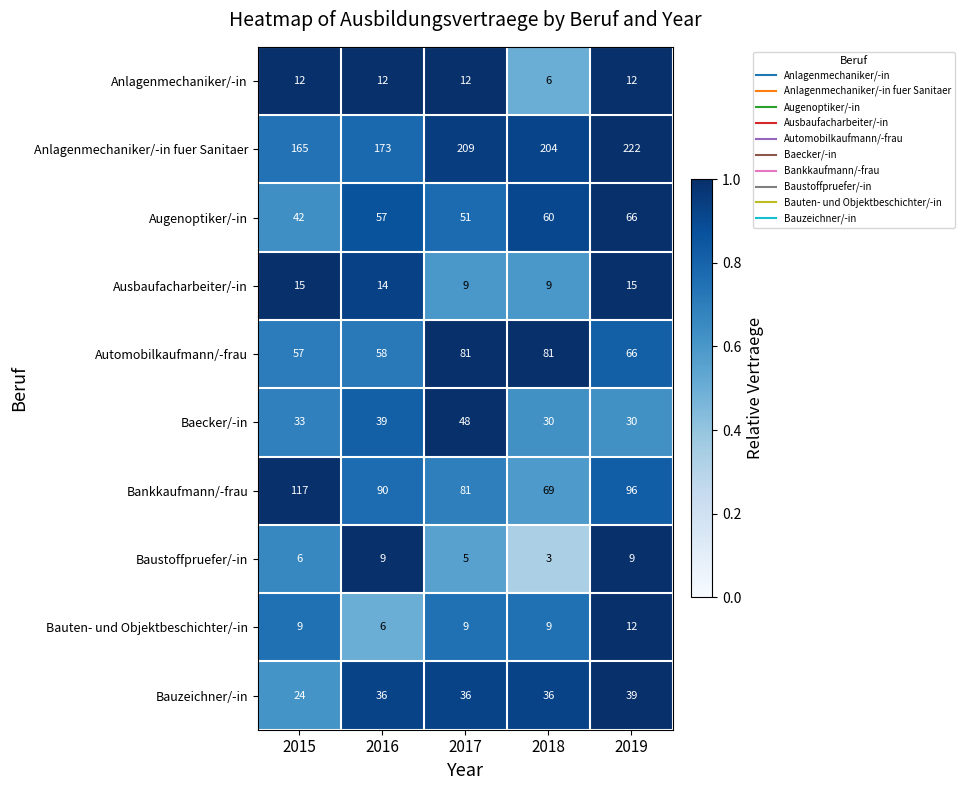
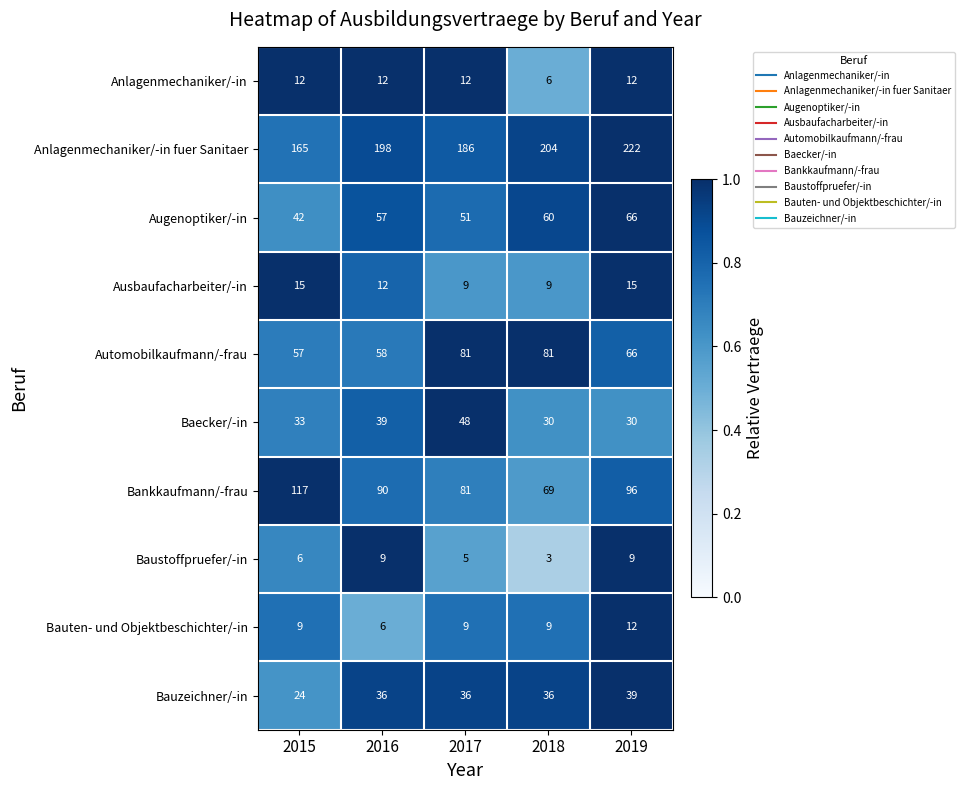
  {
    "Anlagenmechaniker/-in": {
      "2015": 12,
      "2016": 12,
      "2017": 12,
      "2018": 6,
      "2019": 12
    },
    "Anlagenmechaniker/-in fuer Sanitaer": {
      "2015": 165,
-     "2016": 173,
-     "2017": 209,
+     "2016": 198,
+     "2017": 186,
      "2018": 204,
      "2019": 222
    },
    "Augenoptiker/-in": {
      "2015": 42,
      "2016": 57,
      "2017": 51,
      "2018": 60,
      "2019": 66
    },
    "Ausbaufacharbeiter/-in": {
      "2015": 15,
-     "2016": 14,
+     "2016": 12,
      "2017": 9,
      "2018": 9,
      "2019": 15
    },
    "Automobilkaufmann/-frau": {
      "2015": 57,
      "2016": 58,
      "2017": 81,
      "2018": 81,
      "2019": 66
    },
    "Baecker/-in": {
      "2015": 33,
      "2016": 39,
      "2017": 48,
      "2018": 30,
      "2019": 30
    },
    "Bankkaufmann/-frau": {
      "2015": 117,
      "2016": 90,
      "2017": 81,
      "2018": 69,
      "2019": 96
    },
    "Baustoffpruefer/-in": {
      "2015": 6,
      "2016": 9,
      "2017": 5,
      "2018": 3,
      "2019": 9
    },
    "Bauten- und Objektbeschichter/-in": {
      "2015": 9,
      "2016": 6,
      "2017": 9,
      "2018": 9,
      "2019": 12
    },
    "Bauzeichner/-in": {
      "2015": 24,
      "2016": 36,
      "2017": 36,
      "2018": 36,
      "2019": 39
    }
  }
